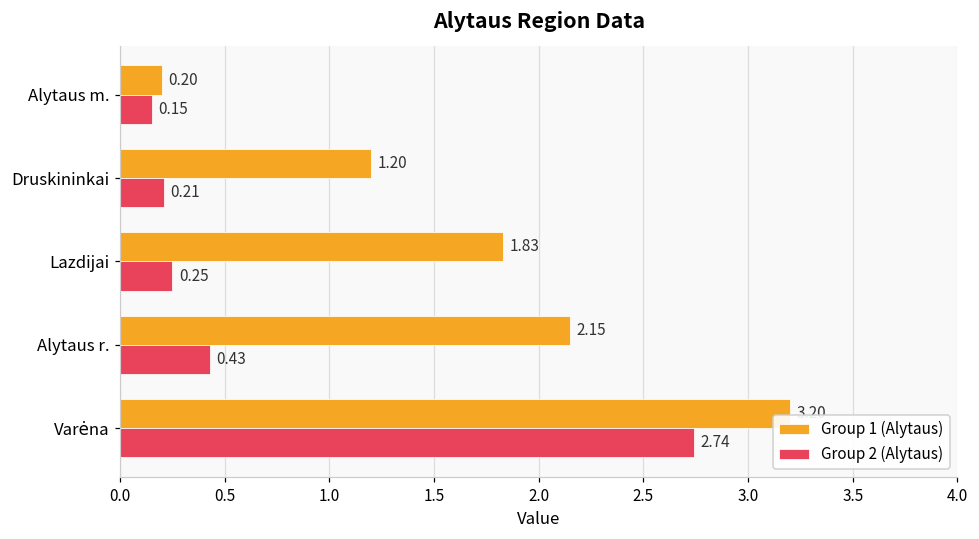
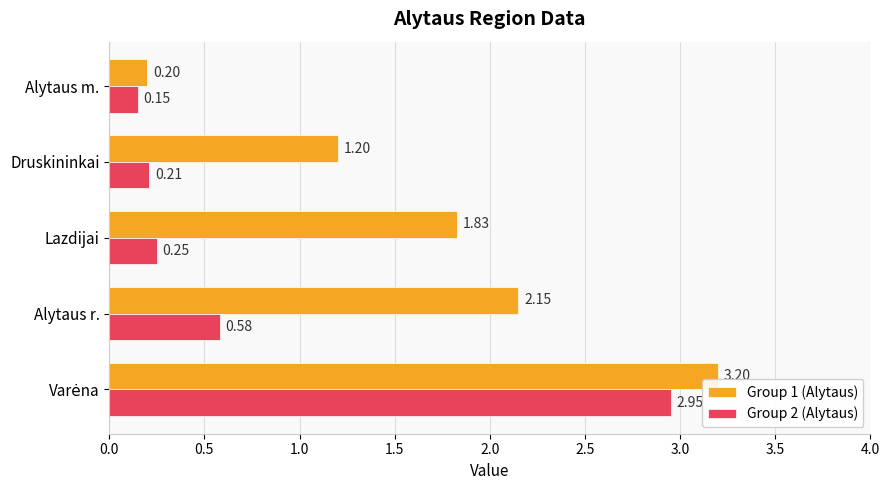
  {
    "Group 1 (Alytaus)": {
      "Alytaus m.": 0.20,
      "Druskininkai": 1.20,
      "Lazdijai": 1.83,
      "Alytaus r.": 2.15
    },
    "Group 2 (Alytaus)": {
      "Alytaus m.": 0.15,
      "Druskininkai": 0.21,
      "Lazdijai": 0.25,
-     "Alytaus r.": 0.43,
-     "Varėna": 2.74
+     "Alytaus r.": 0.58,
+     "Varėna": 2.95
    }
  }
